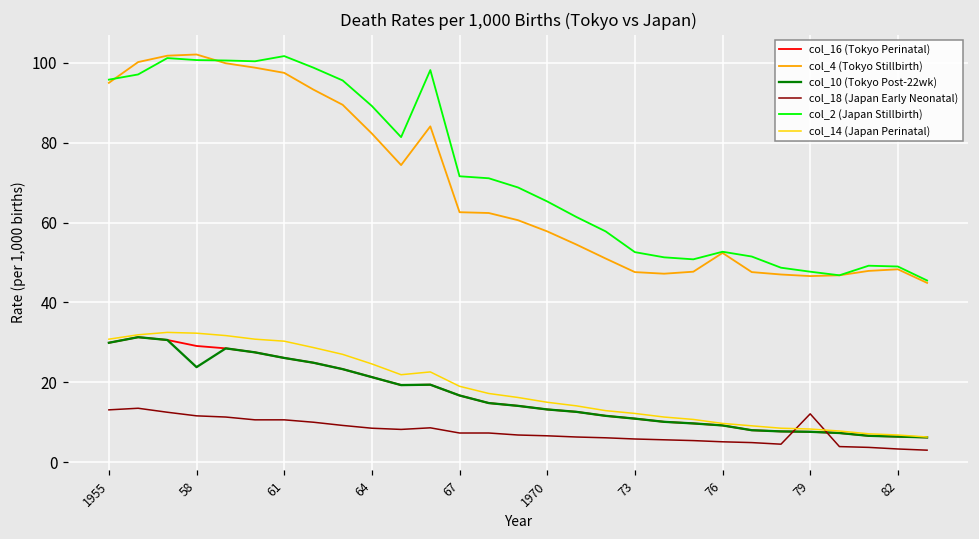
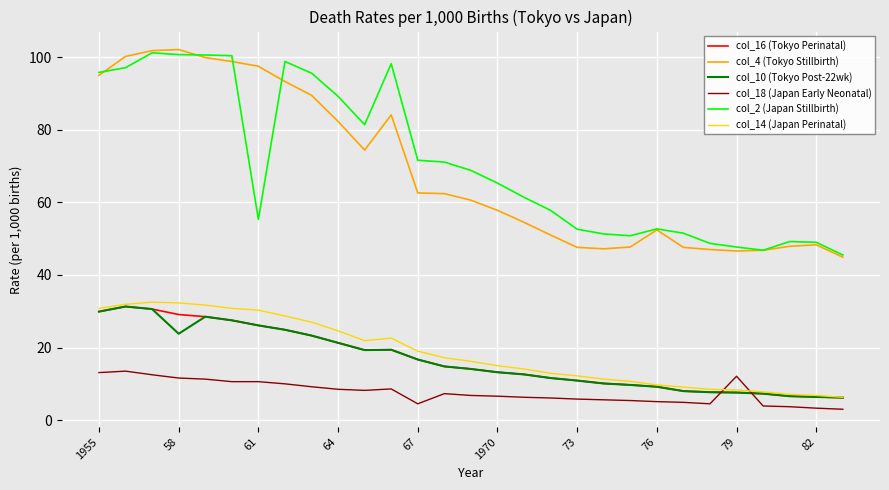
  {
    "col_16 (Tokyo Perinatal)": {
      "58": 29
    },
    "col_10 (Tokyo Post-22wk)": {
      "58": 24
    },
    "col_18 (Japan Early Neonatal)": {
      "1955": 13,
      "58": 12,
      "61": 11,
      "64": 9,
-     "67": 7,
+     "67": 5,
      "1970": 7,
      "73": 6,
      "76": 5,
      "79": 12,
      "82": 3
    },
    "col_2 (Japan Stillbirth)": {
      "1955": 96,
      "58": 101,
-     "61": 102,
+     "61": 55,
      "64": 89,
      "67": 72,
      "1970": 65,
      "73": 53,
      "79": 48
    }
  }
